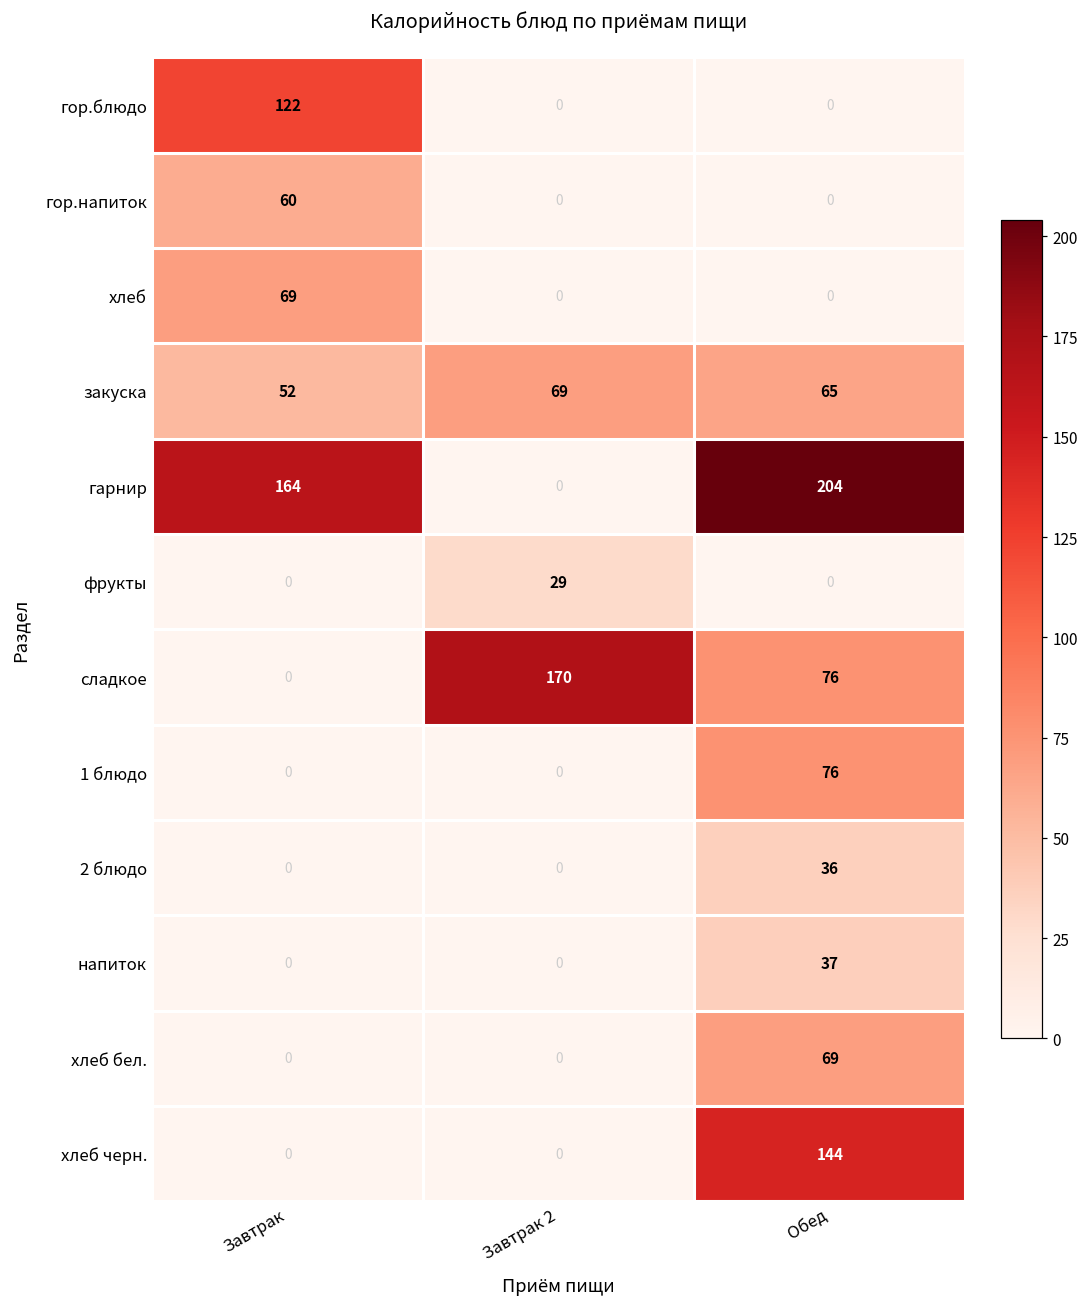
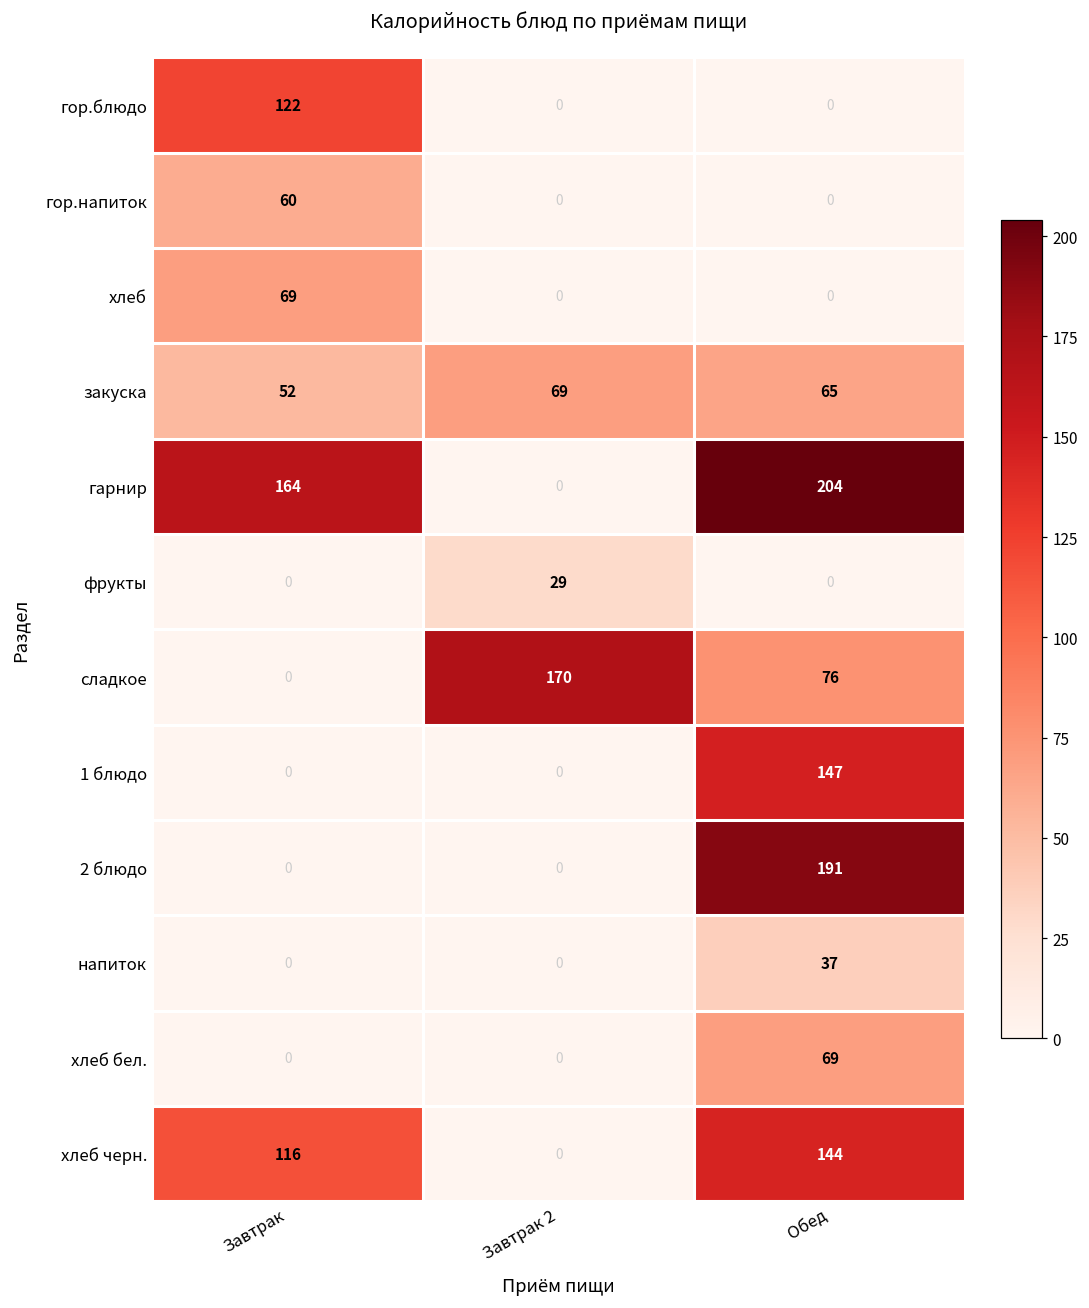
  {
    "гор.блюдо": {
      "Завтрак": 122,
      "Завтрак 2": 0,
      "Обед": 0
    },
    "гор.напиток": {
      "Завтрак": 60,
      "Завтрак 2": 0,
      "Обед": 0
    },
    "хлеб": {
      "Завтрак": 69,
      "Завтрак 2": 0,
      "Обед": 0
    },
    "закуска": {
      "Завтрак": 52,
      "Завтрак 2": 69,
      "Обед": 65
    },
    "гарнир": {
      "Завтрак": 164,
      "Завтрак 2": 0,
      "Обед": 204
    },
    "фрукты": {
      "Завтрак": 0,
      "Завтрак 2": 29,
      "Обед": 0
    },
    "сладкое": {
      "Завтрак": 0,
      "Завтрак 2": 170,
      "Обед": 76
    },
    "1 блюдо": {
      "Завтрак": 0,
      "Завтрак 2": 0,
-     "Обед": 76
+     "Обед": 147
    },
    "2 блюдо": {
      "Завтрак": 0,
      "Завтрак 2": 0,
-     "Обед": 36
+     "Обед": 191
    },
    "напиток": {
      "Завтрак": 0,
      "Завтрак 2": 0,
      "Обед": 37
    },
    "хлеб бел.": {
      "Завтрак": 0,
      "Завтрак 2": 0,
      "Обед": 69
    },
    "хлеб черн.": {
-     "Завтрак": 0,
+     "Завтрак": 116,
      "Завтрак 2": 0,
      "Обед": 144
    }
  }
